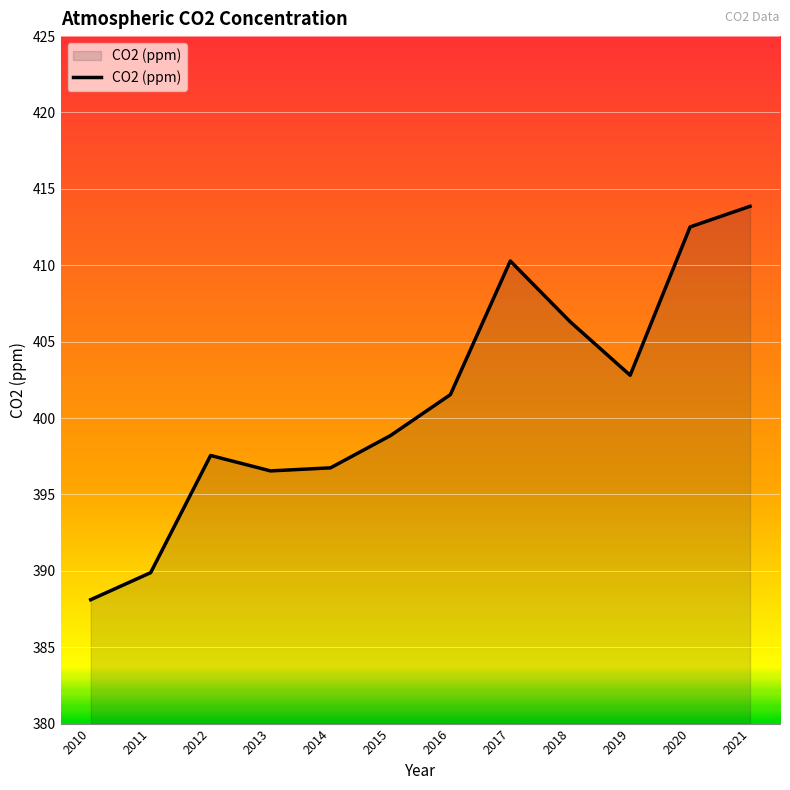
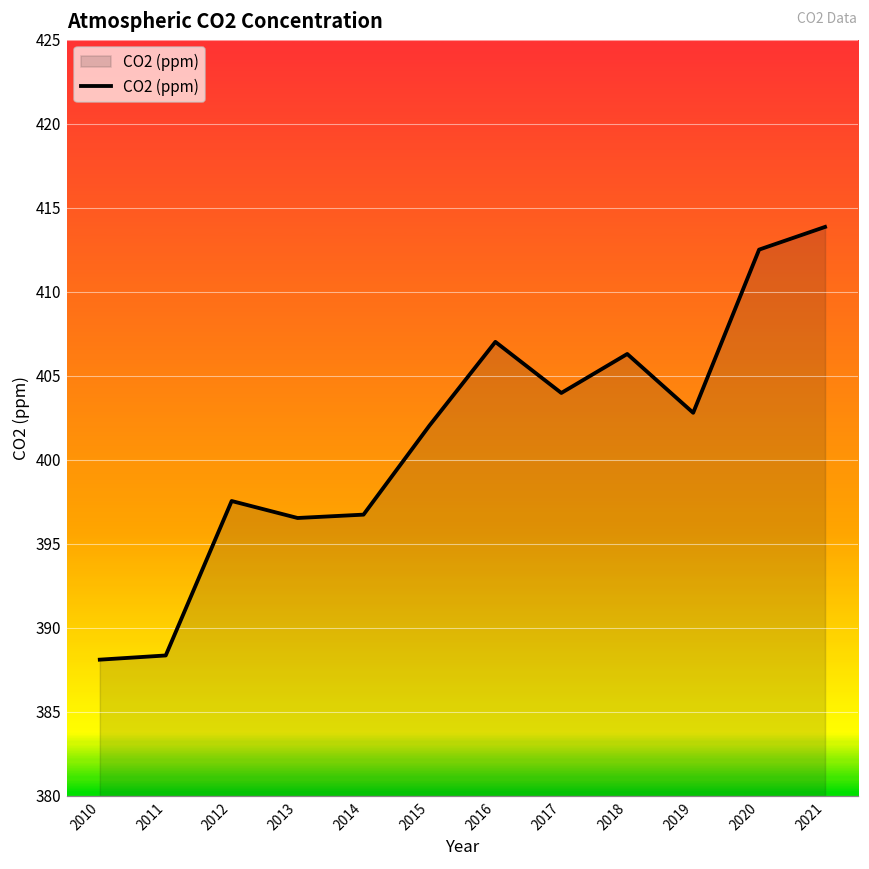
  {
    "2010": 388.1,
-   "2011": 389.9,
+   "2011": 388.4,
    "2012": 397.6,
    "2013": 396.5,
    "2014": 396.7,
-   "2015": 398.9,
-   "2016": 401.5,
-   "2017": 410.3,
+   "2015": 402.0,
+   "2016": 407.0,
+   "2017": 404.0,
    "2018": 406.3,
    "2019": 402.8,
    "2020": 412.5,
    "2021": 413.9
  }
